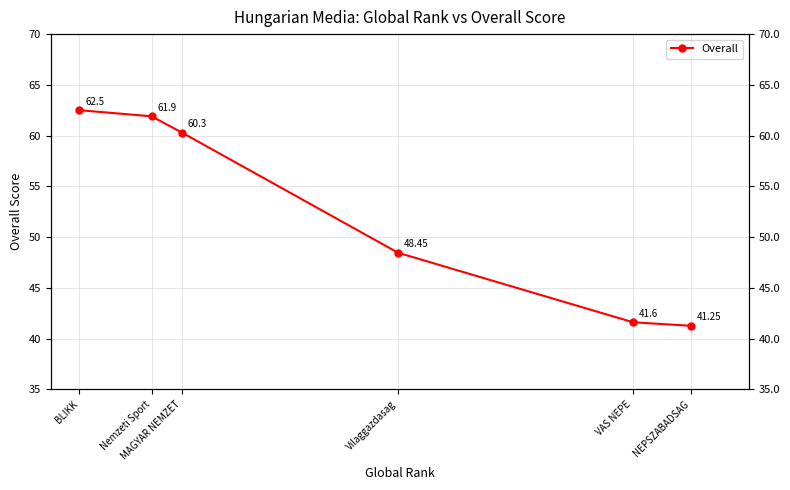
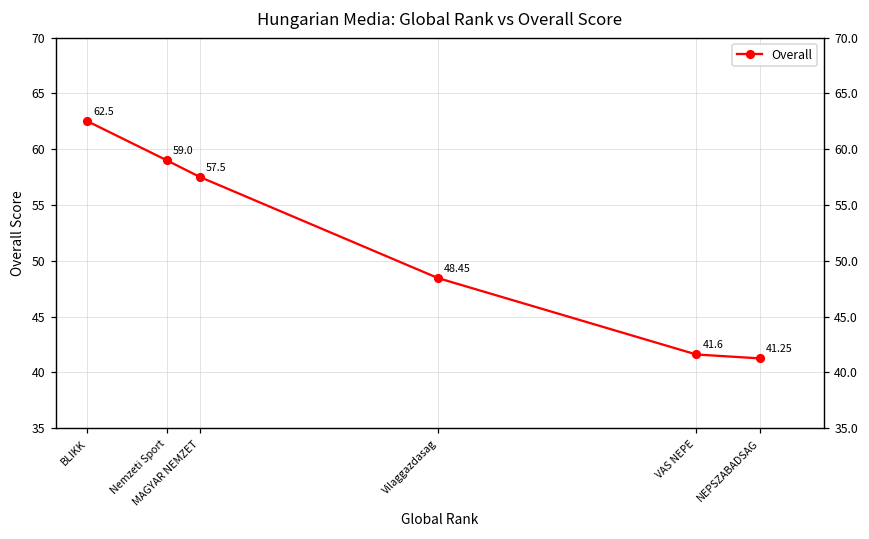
  {
    "BLIKK": 62.5,
-   "Nemzeti Sport": 61.9,
-   "MAGYAR NEMZET": 60.3,
+   "Nemzeti Sport": 59.0,
+   "MAGYAR NEMZET": 57.5,
    "Vilaggazdasag": 48.45,
    "VAS NEPE": 41.6,
    "NEPSZABADSAG": 41.25
  }
